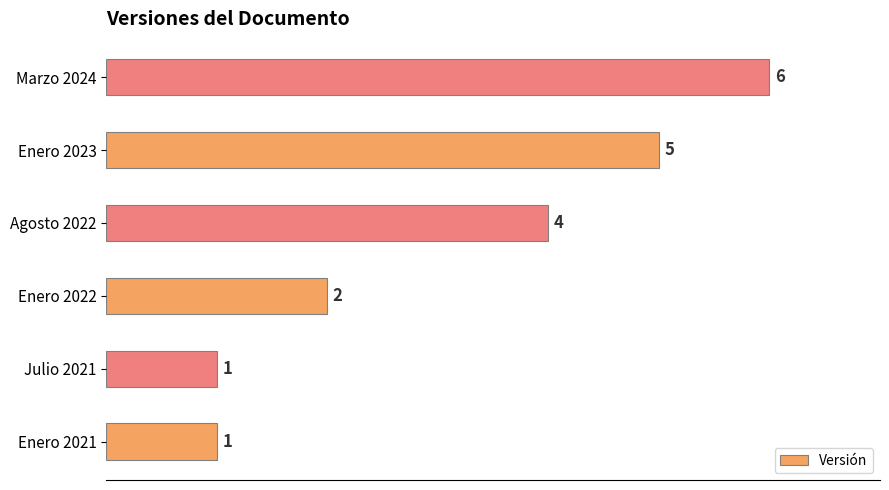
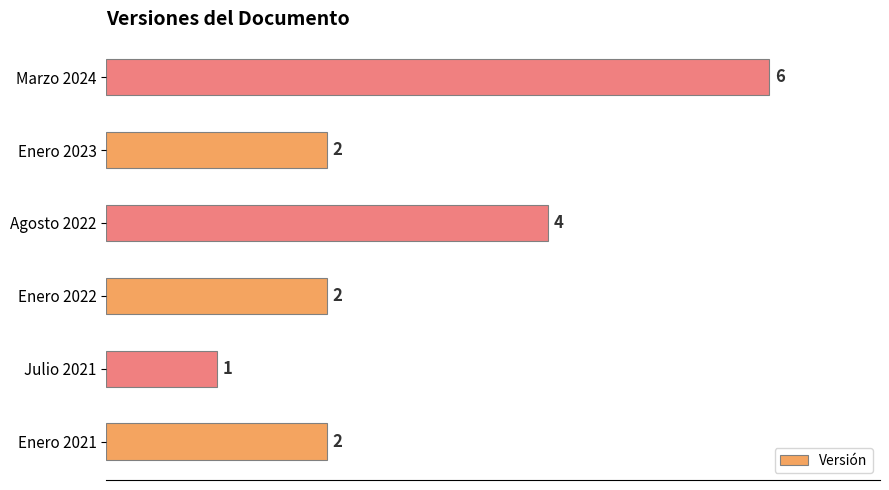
  {
    "Marzo 2024": 6,
-   "Enero 2023": 5,
+   "Enero 2023": 2,
    "Agosto 2022": 4,
    "Enero 2022": 2,
    "Julio 2021": 1,
-   "Enero 2021": 1
+   "Enero 2021": 2
  }
